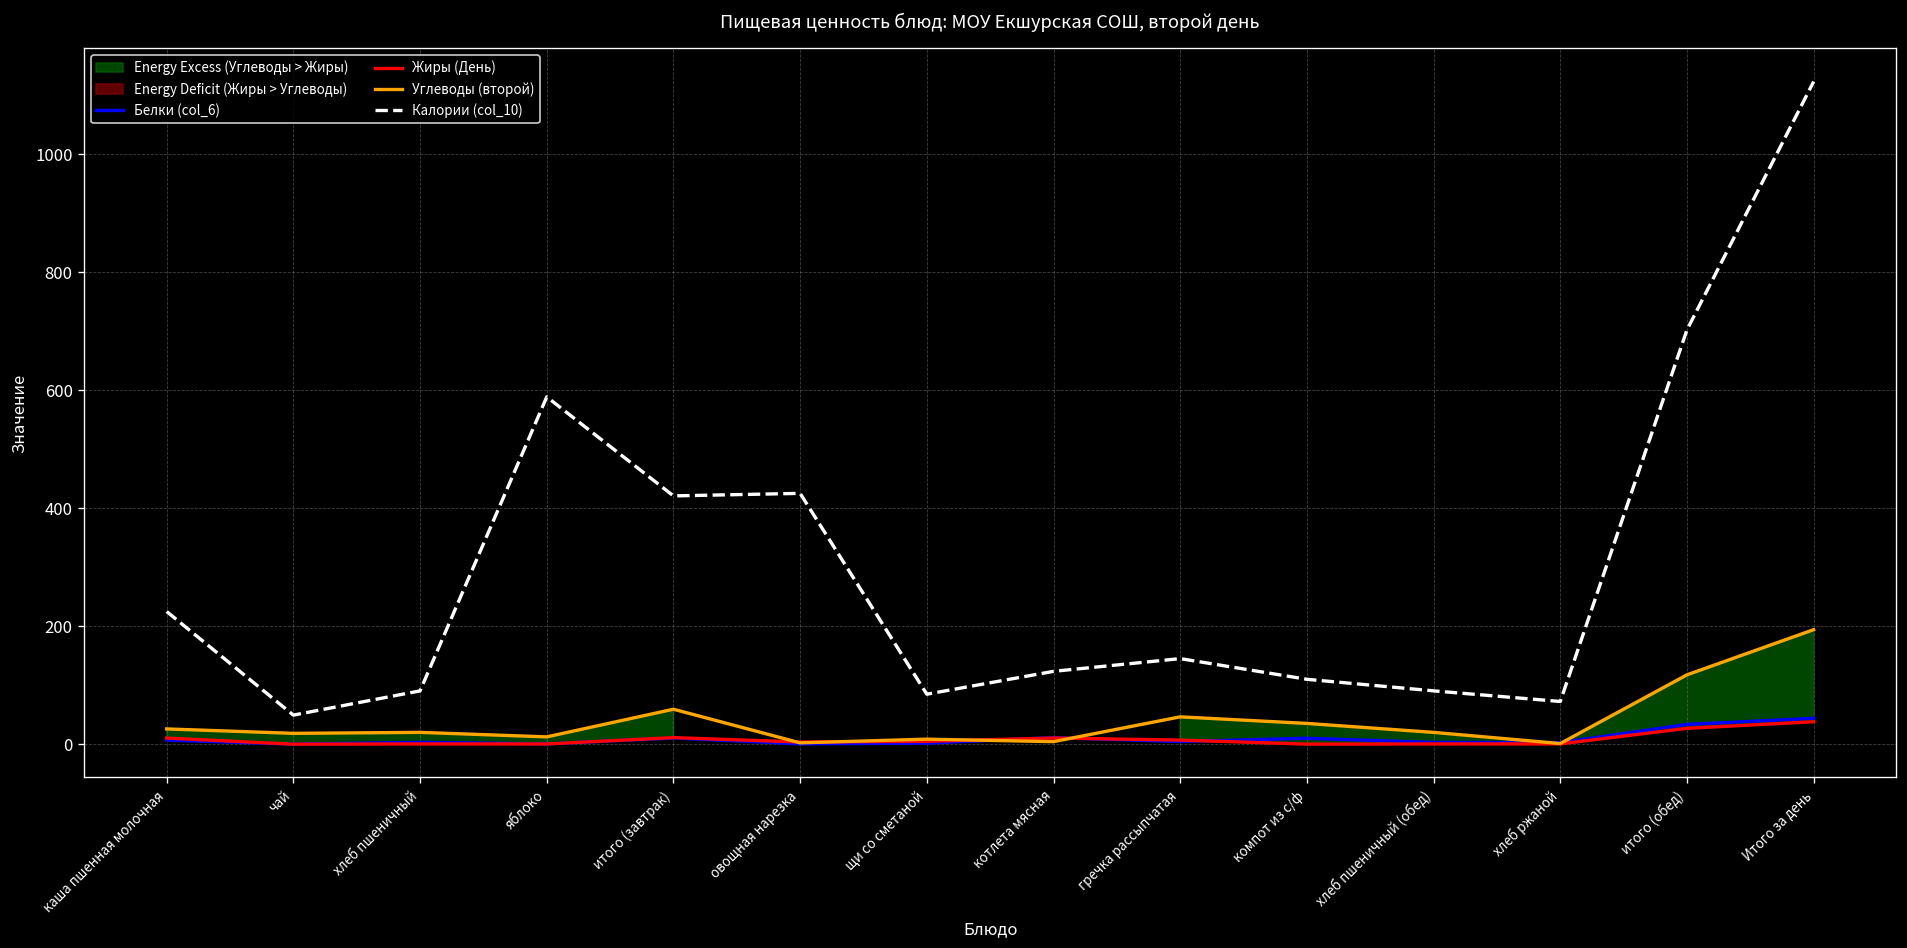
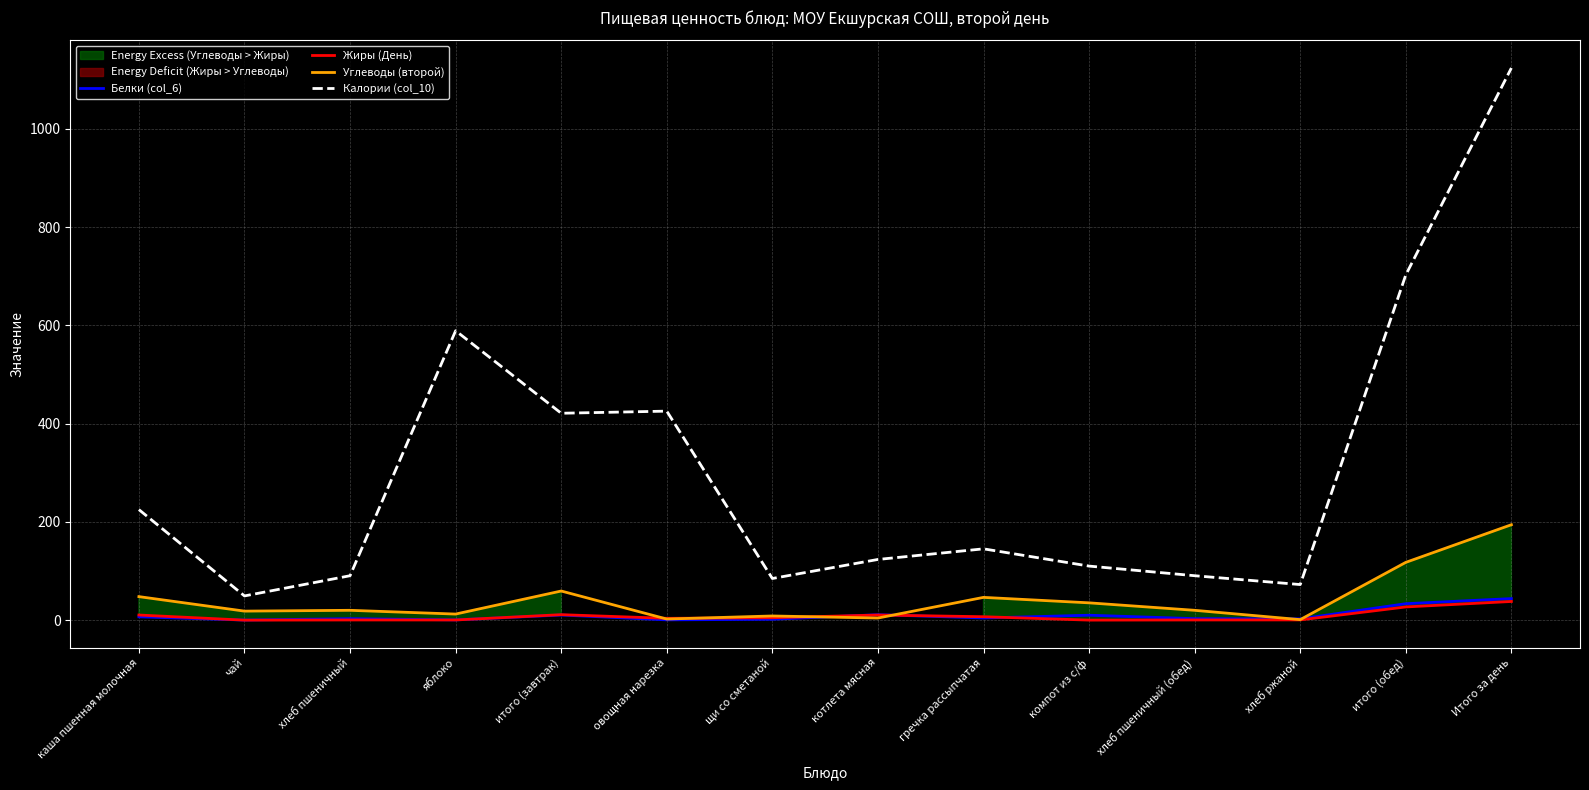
  {
    "Белки (col_6)": {
      "компот из с/ф": 10,
      "итого (обед)": 30,
      "Итого за день": 40
    },
    "Жиры (День)": {
      "компот из с/ф": 0,
      "итого (обед)": 30,
      "Итого за день": 40
    },
    "Углеводы (второй)": {
-     "каша пшенная молочная": 30,
+     "каша пшенная молочная": 50,
      "чай": 20,
      "хлеб пшеничный": 20,
      "яблоко": 10,
      "итого (завтрак)": 60,
      "котлета мясная": 0,
      "гречка рассыпчатая": 50,
      "компот из с/ф": 40,
      "хлеб пшеничный (обед)": 20,
      "итого (обед)": 120,
      "Итого за день": 190
    },
    "Калории (col_10)": {
      "каша пшенная молочная": 220,
      "чай": 50,
      "хлеб пшеничный": 90,
      "яблоко": 590,
      "итого (завтрак)": 420,
      "овощная нарезка": 430,
      "щи со сметаной": 80,
      "котлета мясная": 120,
      "гречка рассыпчатая": 150,
      "компот из с/ф": 110,
      "хлеб пшеничный (обед)": 90,
      "хлеб ржаной": 70,
      "итого (обед)": 700,
      "Итого за день": 1120
    }
  }
